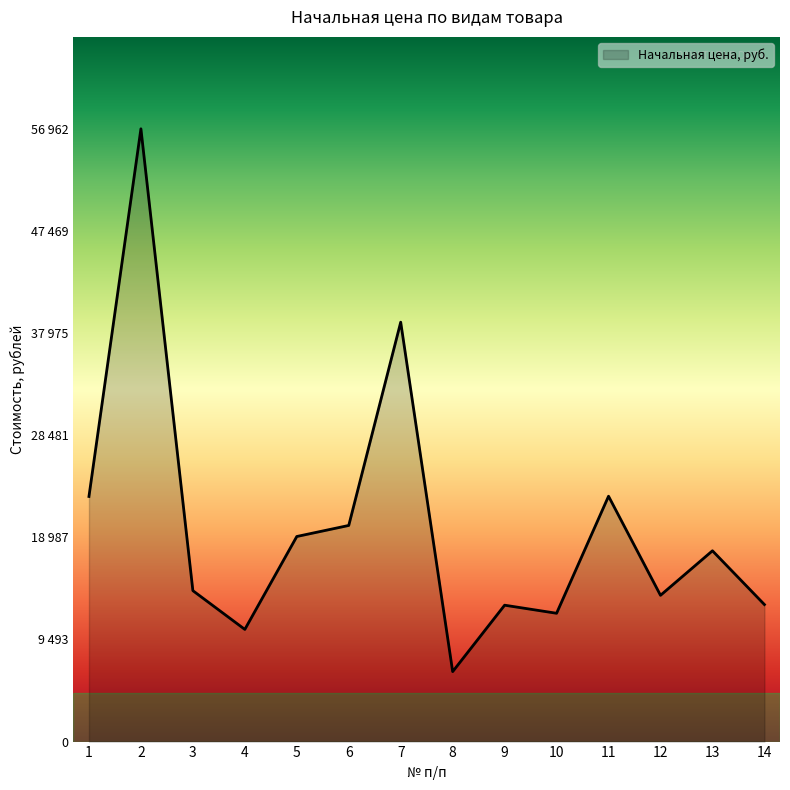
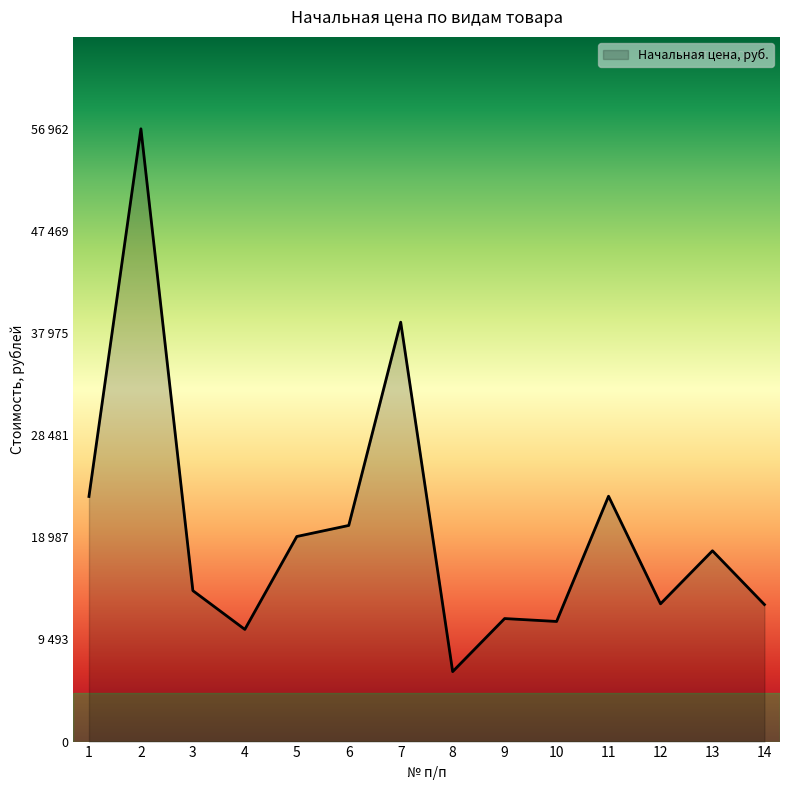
  {
    "1": 22800,
    "2": 57000,
    "3": 14000,
    "4": 10400,
    "5": 19100,
    "6": 20100,
    "7": 39000,
    "8": 6500,
-   "9": 12700,
-   "10": 11900,
+   "9": 11400,
+   "10": 11200,
    "11": 22800,
-   "12": 13600,
+   "12": 12800,
    "13": 17700,
    "14": 12700
  }
